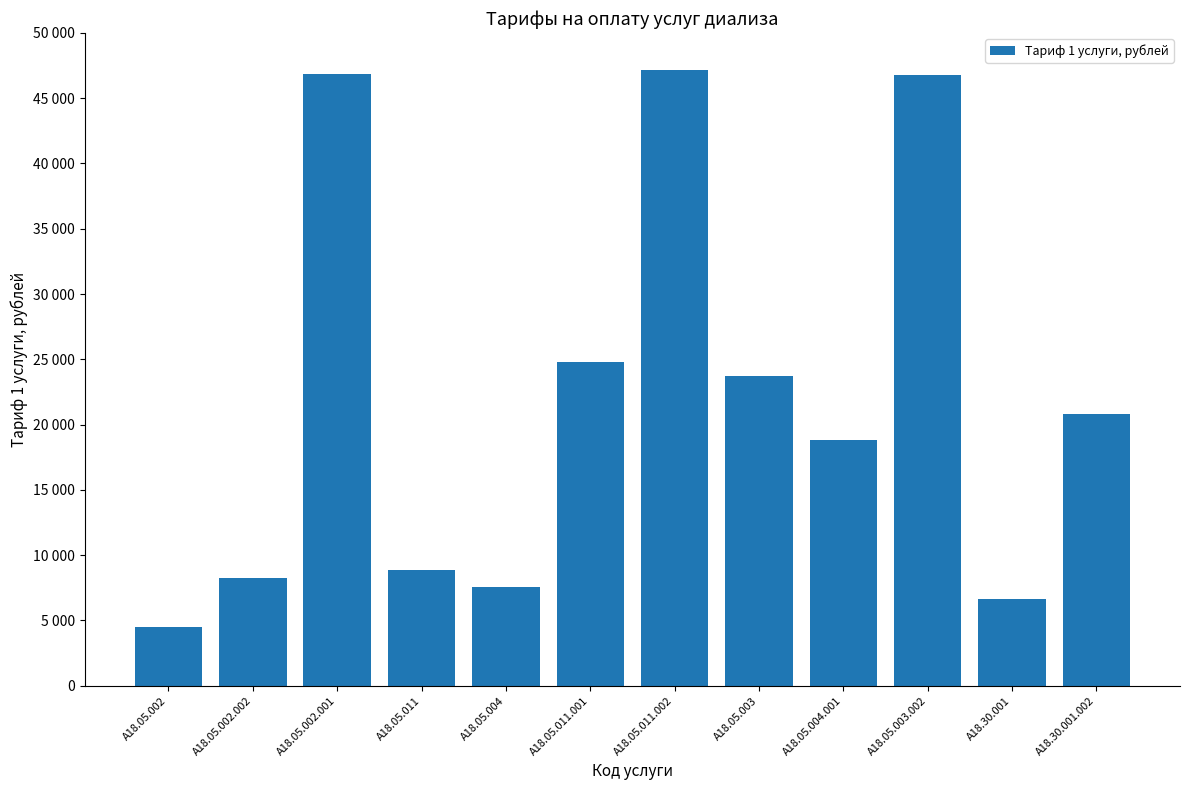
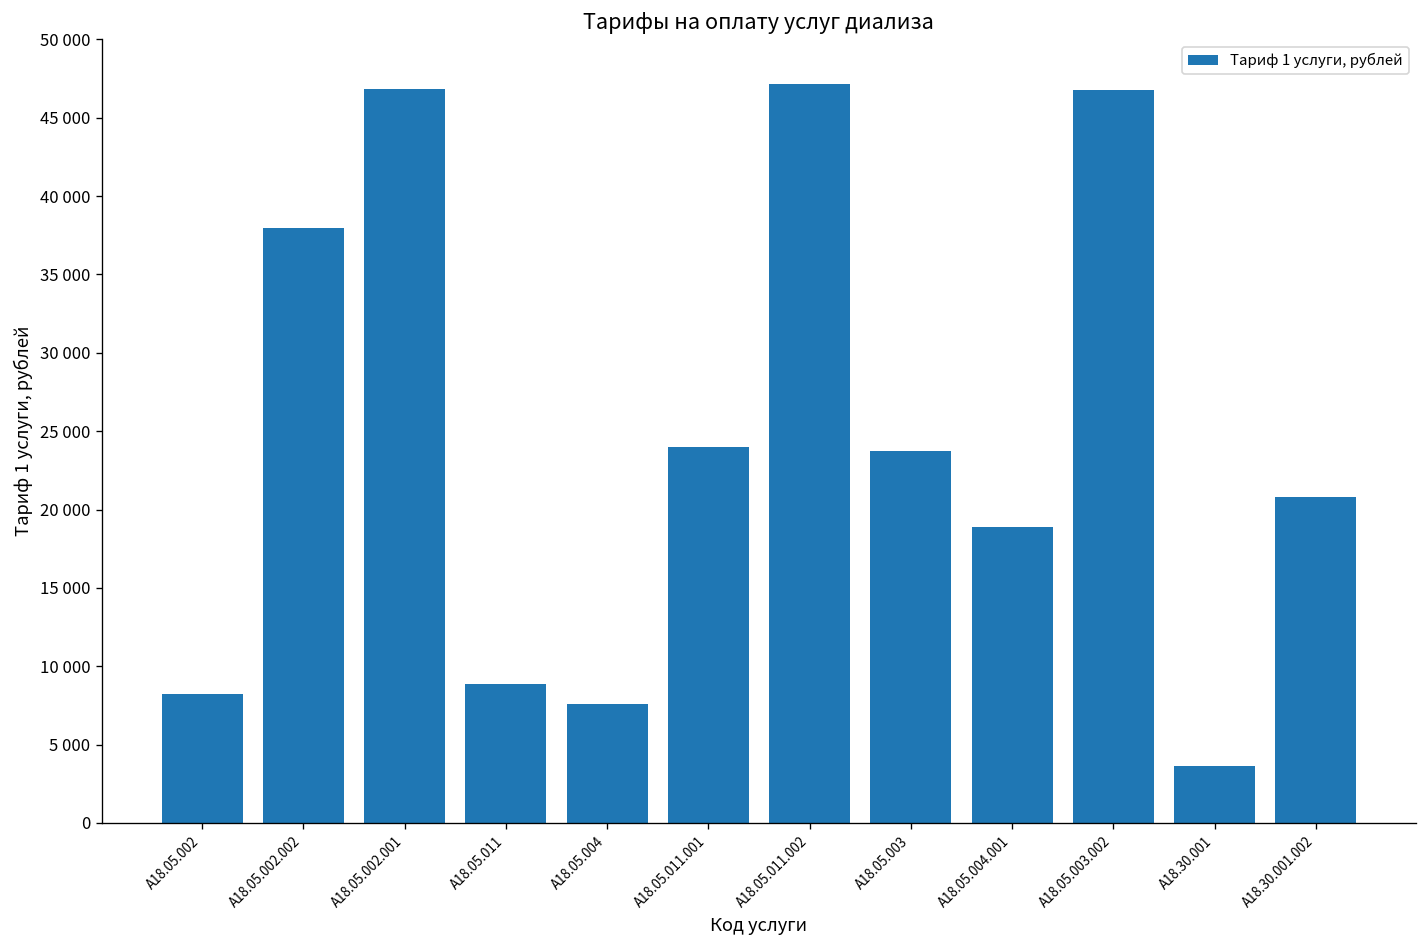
  {
-   "A18.05.002": 4500,
-   "A18.05.002.002": 8200,
+   "A18.05.002": 8200,
+   "A18.05.002.002": 38000,
    "A18.05.002.001": 46900,
    "A18.05.011": 8900,
    "A18.05.004": 7600,
-   "A18.05.011.001": 24800,
+   "A18.05.011.001": 24000,
    "A18.05.011.002": 47200,
    "A18.05.003": 23700,
    "A18.05.004.001": 18900,
    "A18.05.003.002": 46800,
-   "A18.30.001": 6600,
+   "A18.30.001": 3600,
    "A18.30.001.002": 20800
  }
